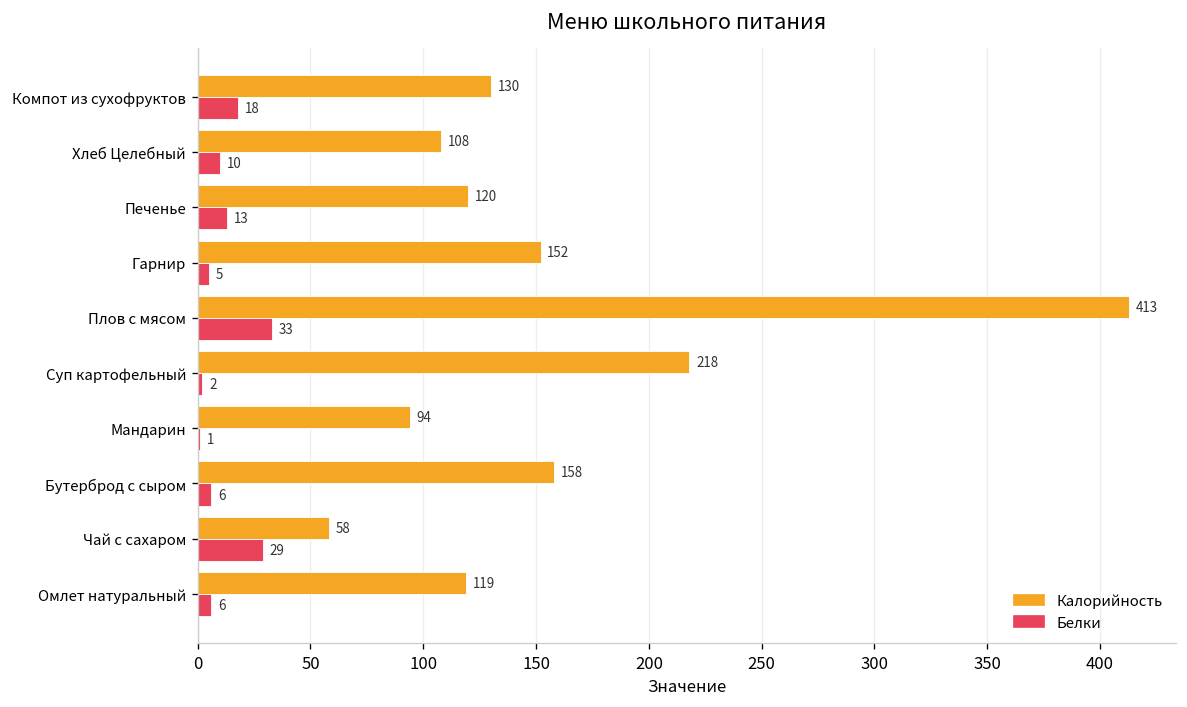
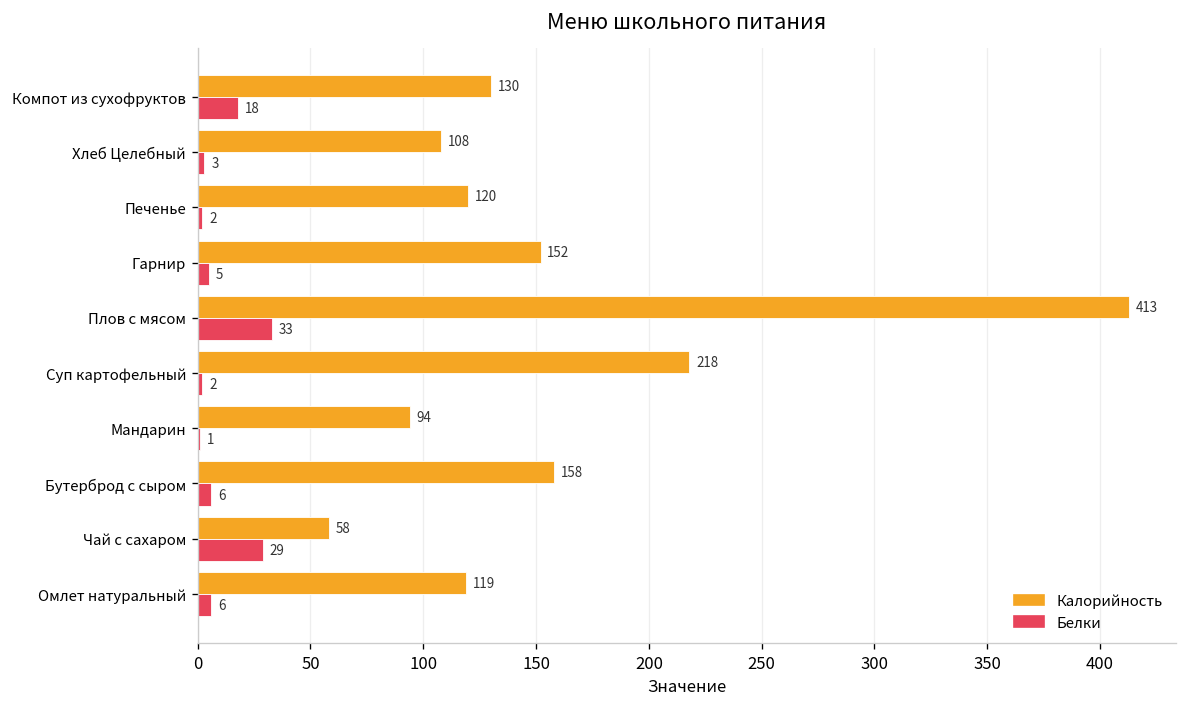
  {
    "Калорийность": {
      "Компот из сухофруктов": 130,
      "Хлеб Целебный": 108,
      "Печенье": 120,
      "Гарнир": 152,
      "Плов с мясом": 413,
      "Суп картофельный": 218,
      "Мандарин": 94,
      "Бутерброд с сыром": 158,
      "Чай с сахаром": 58,
      "Омлет натуральный": 119
    },
    "Белки": {
      "Компот из сухофруктов": 18,
-     "Хлеб Целебный": 10,
-     "Печенье": 13,
+     "Хлеб Целебный": 3,
+     "Печенье": 2,
      "Гарнир": 5,
      "Плов с мясом": 33,
      "Суп картофельный": 2,
      "Мандарин": 1,
      "Бутерброд с сыром": 6,
      "Чай с сахаром": 29,
      "Омлет натуральный": 6
    }
  }
